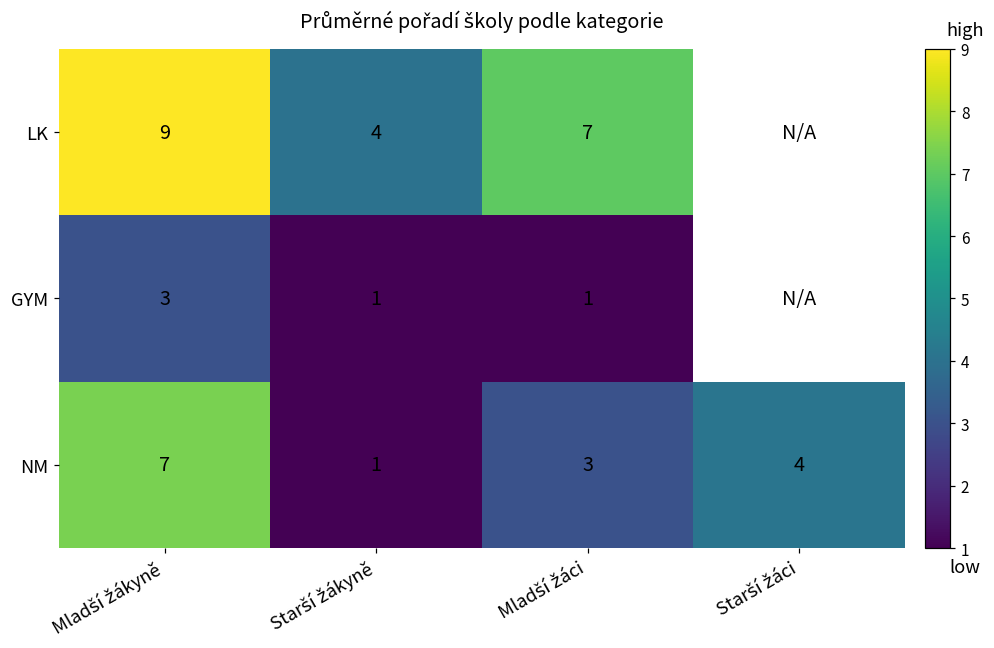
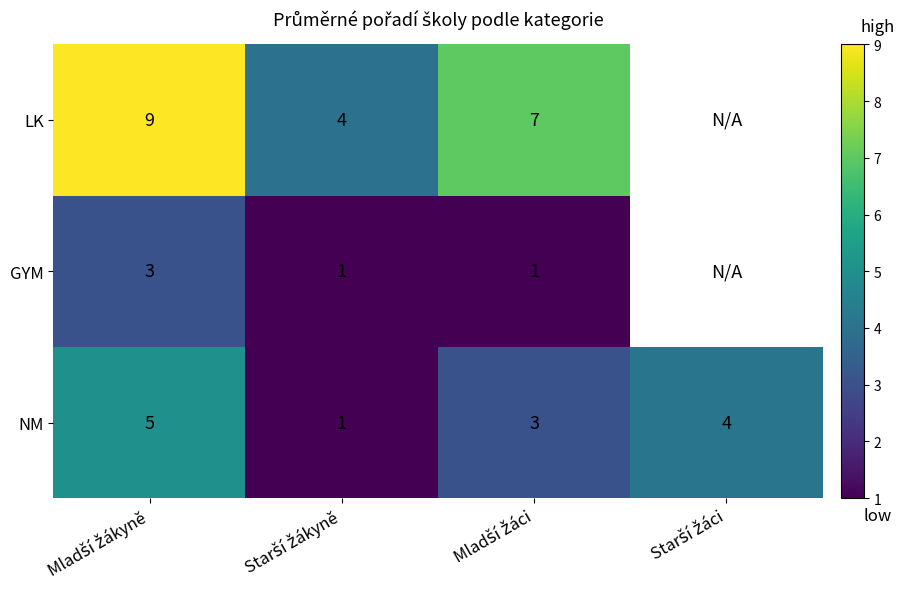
  {
    "LK": {
      "Mladší žákyně": 9,
      "Starší žákyně": 4,
      "Mladší žáci": 7
    },
    "GYM": {
      "Mladší žákyně": 3,
      "Starší žákyně": 1,
      "Mladší žáci": 1
    },
    "NM": {
-     "Mladší žákyně": 7,
+     "Mladší žákyně": 5,
      "Starší žákyně": 1,
      "Mladší žáci": 3,
      "Starší žáci": 4
    }
  }
